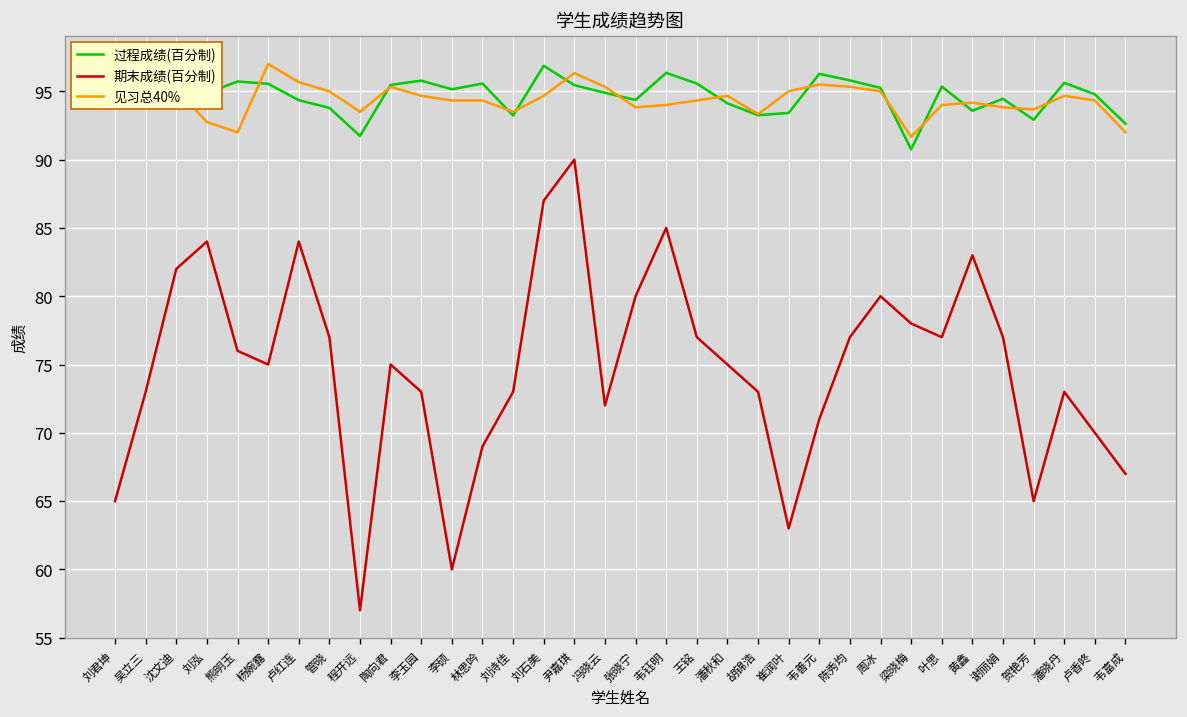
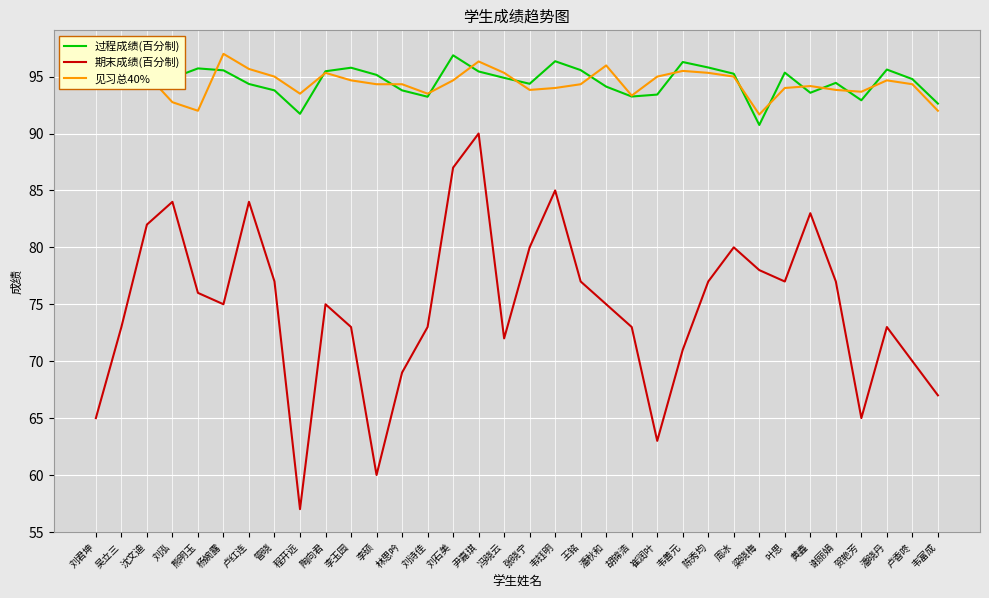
  {
    "过程成绩(百分制)": {
      "熊明玉": 95.7,
      "杨婉露": 95.6,
      "卢红连": 94.4,
      "管晓": 93.8,
      "程开远": 91.7,
      "李玉园": 95.8,
      "李硕": 95.2,
-     "林思吟": 95.6,
+     "林思吟": 93.8,
      "刘诗佳": 93.2,
      "刘石美": 96.9,
      "尹嘉琪": 95.5,
      "冯晓云": 94.9,
      "张晓宁": 94.4,
      "韦钰明": 96.4,
      "王铭": 95.6,
      "潘秋和": 94.1,
      "崔润叶": 93.4,
      "韦善元": 96.3,
      "陈秀均": 95.8,
      "周冰": 95.3,
      "梁晓梅": 90.8,
      "叶思": 95.4,
      "黄鑫": 93.6,
      "谢丽娟": 94.5,
      "贺艳芳": 92.9,
      "潘晓丹": 95.6,
      "卢香咚": 94.8,
      "韦富成": 92.6
    },
    "期末成绩(百分制)": {
      "刘君坤": 65.0,
      "吴立三": 73.0,
      "沈文迪": 82.0,
      "刘泓": 84.0,
      "熊明玉": 76.0,
      "杨婉露": 75.0,
      "卢红连": 84.0,
      "管晓": 77.0,
      "程开远": 57.0,
      "陶向君": 75.0,
      "李玉园": 73.0,
      "李硕": 60.0,
      "林思吟": 69.0,
      "刘诗佳": 73.0,
      "刘石美": 87.0,
      "尹嘉琪": 90.0,
      "冯晓云": 72.0,
      "张晓宁": 80.0,
      "韦钰明": 85.0,
      "王铭": 77.0,
      "潘秋和": 75.0,
      "胡锦浩": 73.0,
      "崔润叶": 63.0,
      "韦善元": 71.0,
      "陈秀均": 77.0,
      "周冰": 80.0,
      "梁晓梅": 78.0,
      "叶思": 77.0,
      "黄鑫": 83.0,
      "谢丽娟": 77.0,
      "贺艳芳": 65.0,
      "潘晓丹": 73.0,
      "卢香咚": 70.0,
      "韦富成": 67.0
    },
    "见习总40%": {
      "刘泓": 92.8,
      "熊明玉": 92.0,
      "杨婉露": 97.0,
      "卢红连": 95.7,
      "管晓": 95.0,
      "程开远": 93.5,
      "李玉园": 94.7,
      "李硕": 94.3,
      "林思吟": 94.3,
      "刘诗佳": 93.5,
      "刘石美": 94.7,
      "尹嘉琪": 96.3,
      "冯晓云": 95.3,
      "张晓宁": 93.8,
      "韦钰明": 94.0,
      "王铭": 94.3,
-     "潘秋和": 94.7,
+     "潘秋和": 96.0,
      "崔润叶": 95.0,
      "韦善元": 95.5,
      "陈秀均": 95.3,
      "周冰": 95.0,
      "梁晓梅": 91.7,
      "叶思": 94.0,
      "黄鑫": 94.2,
      "谢丽娟": 93.8,
      "贺艳芳": 93.7,
      "潘晓丹": 94.7,
      "卢香咚": 94.3,
      "韦富成": 92.0
    }
  }
